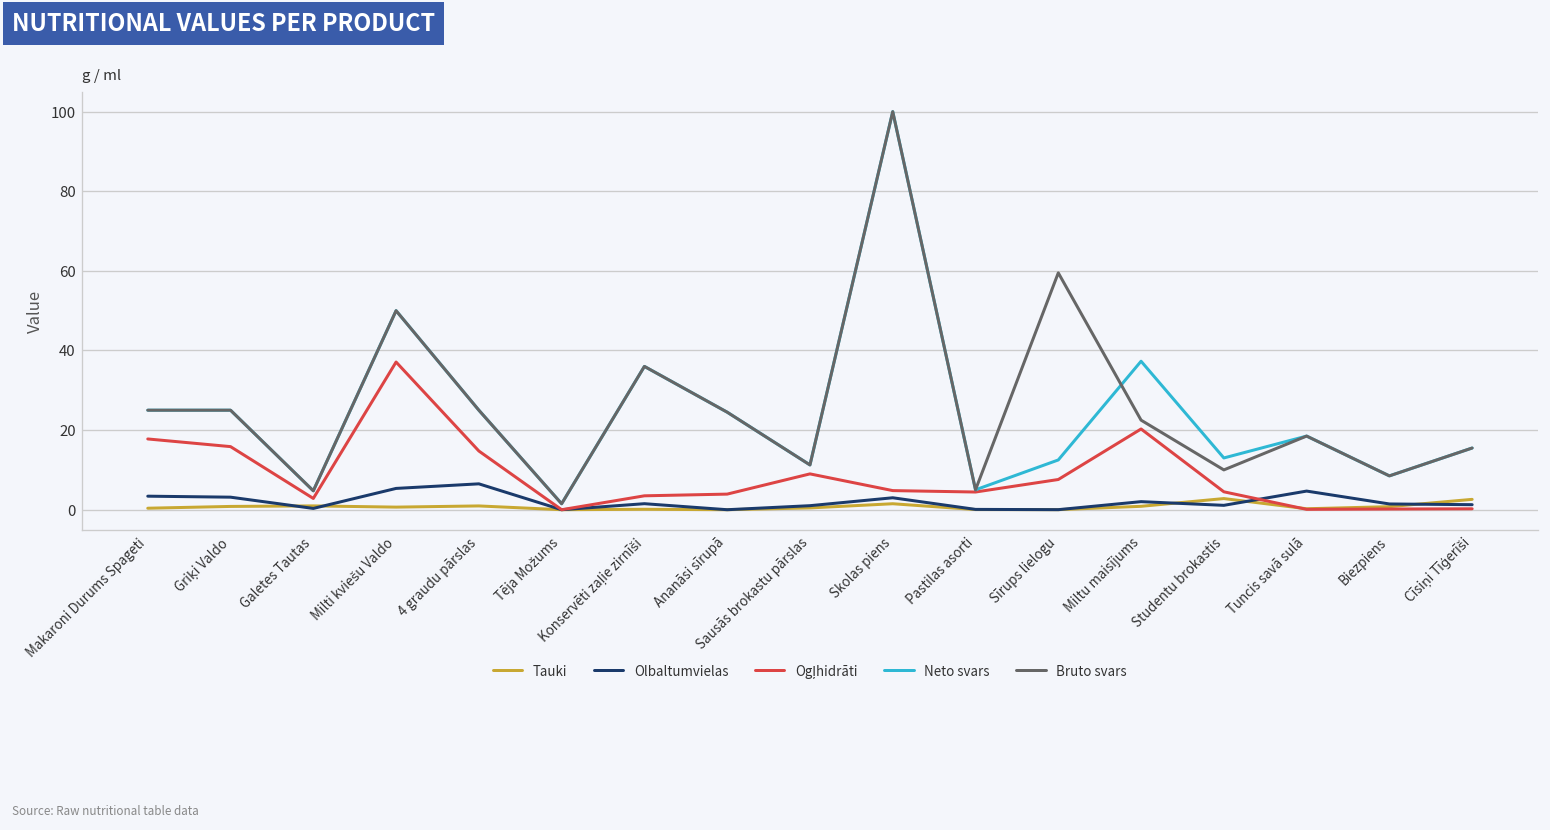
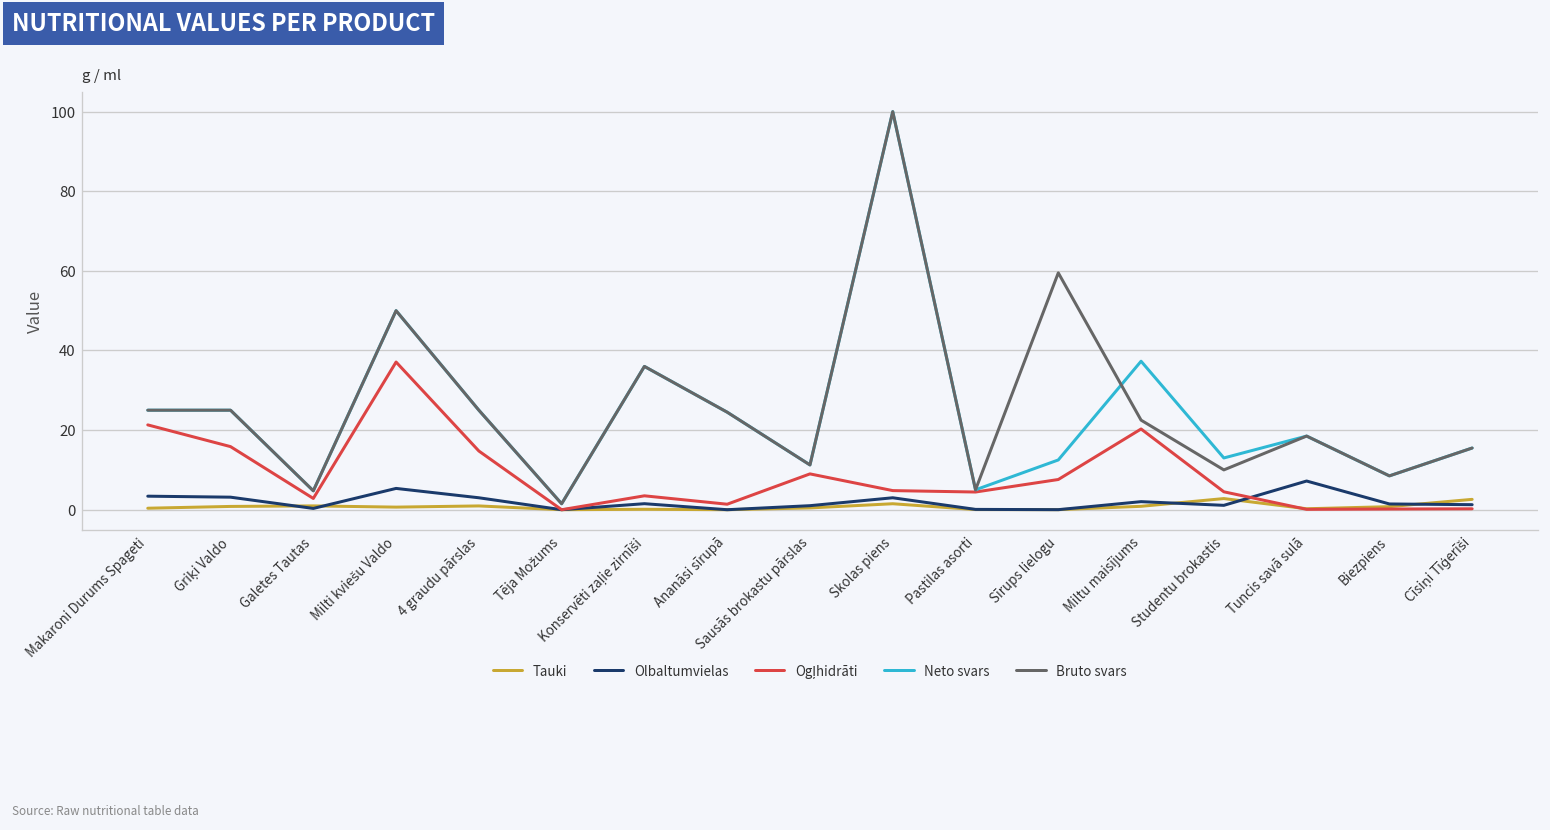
  {
    "Tauki": {
      "Makaroni Durums Spageti": 0,
      "Griķi Valdo": 1,
      "Milti kviešu Valdo": 1,
      "4 graudu pārslas": 1,
      "Konservēti zaļie zirnīši": 0,
      "Skolas piens": 2,
      "Miltu maisījums": 1,
      "Studentu brokastis": 3,
      "Cīsiņi Tīģerīši": 3
    },
    "Olbaltumvielas": {
      "Makaroni Durums Spageti": 3,
      "Griķi Valdo": 3,
      "Milti kviešu Valdo": 5,
-     "4 graudu pārslas": 7,
+     "4 graudu pārslas": 3,
      "Konservēti zaļie zirnīši": 2,
      "Skolas piens": 3,
      "Miltu maisījums": 2,
      "Studentu brokastis": 1,
-     "Tuncis savā sulā": 5,
+     "Tuncis savā sulā": 7,
      "Cīsiņi Tīģerīši": 1
    },
    "Ogļhidrāti": {
-     "Makaroni Durums Spageti": 18,
+     "Makaroni Durums Spageti": 21,
      "Griķi Valdo": 16,
      "Galetes Tautas": 3,
      "Milti kviešu Valdo": 37,
      "4 graudu pārslas": 15,
      "Konservēti zaļie zirnīši": 3,
-     "Ananāsi sīrupā": 4,
+     "Ananāsi sīrupā": 1,
      "Sausās brokastu pārslas": 9,
      "Skolas piens": 5,
      "Sīrups lielogu": 8,
      "Miltu maisījums": 20,
      "Studentu brokastis": 5,
      "Cīsiņi Tīģerīši": 0
    },
    "Neto svars": {
      "Sīrups lielogu": 13,
      "Miltu maisījums": 37,
      "Studentu brokastis": 13
    },
    "Bruto svars": {
      "Sīrups lielogu": 60,
      "Miltu maisījums": 23,
      "Studentu brokastis": 10
    }
  }
